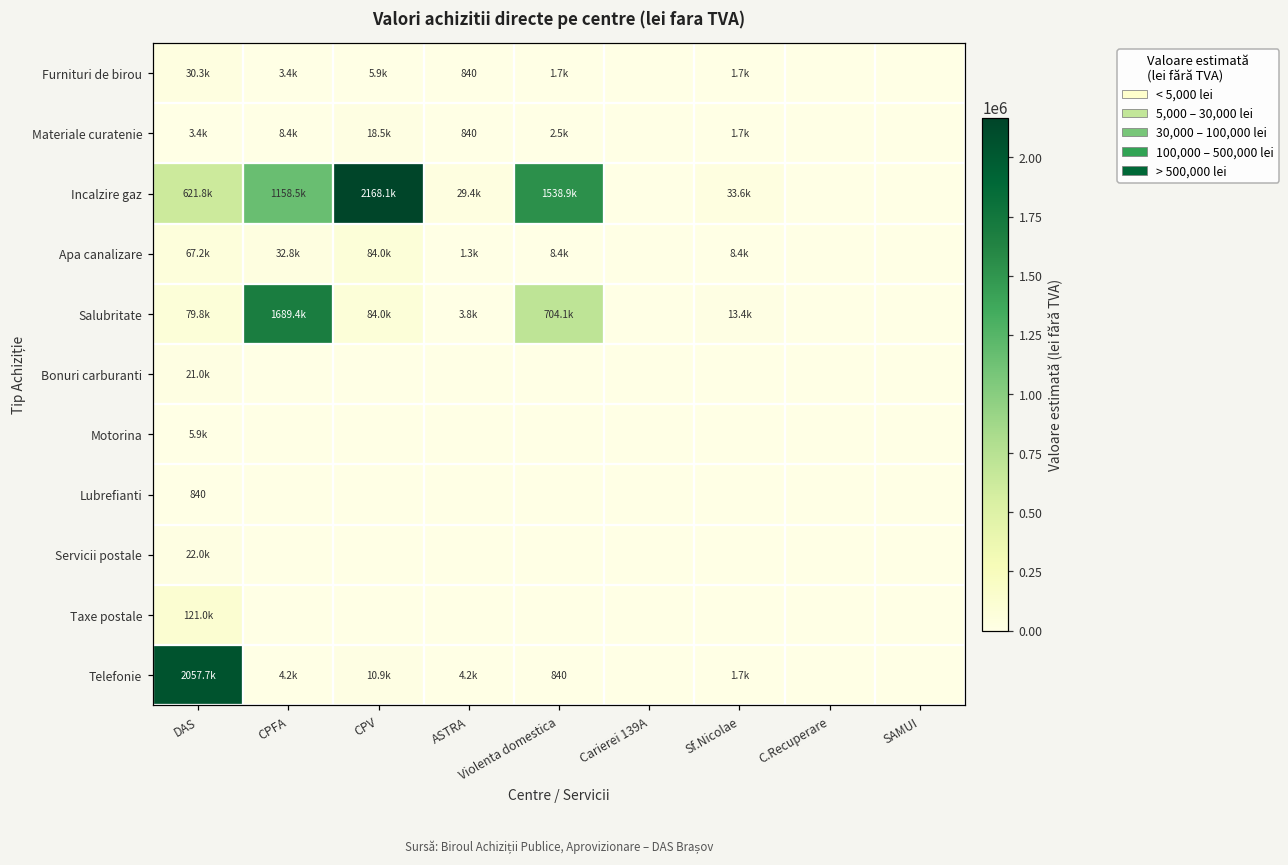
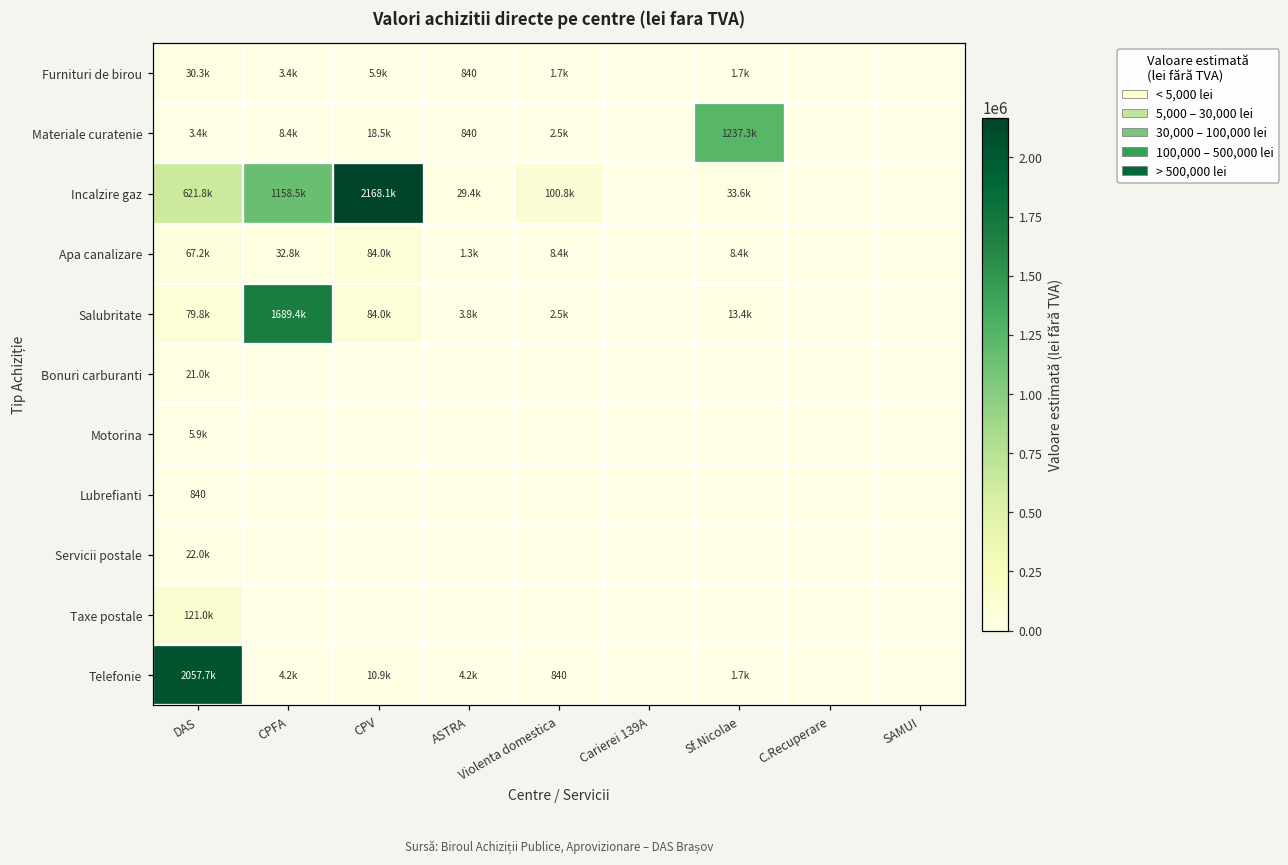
  {
    "Furnituri de birou": {
      "DAS": "30.3k",
      "CPFA": "3.4k",
      "CPV": "5.9k",
      "ASTRA": "840",
      "Violenta domestica": "1.7k",
      "Sf.Nicolae": "1.7k"
    },
    "Materiale curatenie": {
      "DAS": "3.4k",
      "CPFA": "8.4k",
      "CPV": "18.5k",
      "ASTRA": "840",
      "Violenta domestica": "2.5k",
-     "Sf.Nicolae": "1.7k"
+     "Sf.Nicolae": "1237.3k"
    },
    "Incalzire gaz": {
      "DAS": "621.8k",
      "CPFA": "1158.5k",
      "CPV": "2168.1k",
      "ASTRA": "29.4k",
-     "Violenta domestica": "1538.9k",
+     "Violenta domestica": "100.8k",
      "Sf.Nicolae": "33.6k"
    },
    "Apa canalizare": {
      "DAS": "67.2k",
      "CPFA": "32.8k",
      "CPV": "84.0k",
      "ASTRA": "1.3k",
      "Violenta domestica": "8.4k",
      "Sf.Nicolae": "8.4k"
    },
    "Salubritate": {
      "DAS": "79.8k",
      "CPFA": "1689.4k",
      "CPV": "84.0k",
      "ASTRA": "3.8k",
-     "Violenta domestica": "704.1k",
+     "Violenta domestica": "2.5k",
      "Sf.Nicolae": "13.4k"
    },
    "Bonuri carburanti": {
      "DAS": "21.0k"
    },
    "Motorina": {
      "DAS": "5.9k"
    },
    "Lubrefianti": {
      "DAS": "840"
    },
    "Servicii postale": {
      "DAS": "22.0k"
    },
    "Taxe postale": {
      "DAS": "121.0k"
    },
    "Telefonie": {
      "DAS": "2057.7k",
      "CPFA": "4.2k",
      "CPV": "10.9k",
      "ASTRA": "4.2k",
      "Violenta domestica": "840",
      "Sf.Nicolae": "1.7k"
    }
  }
